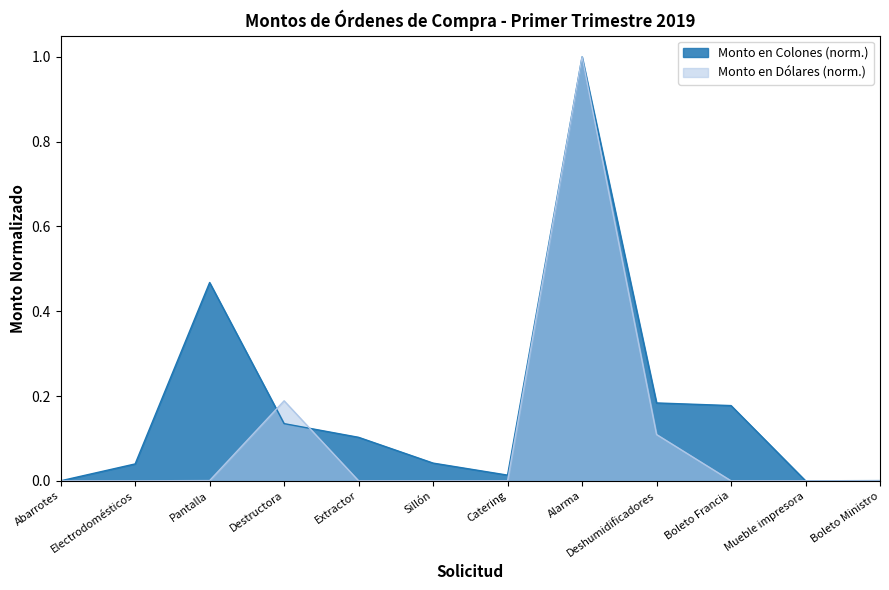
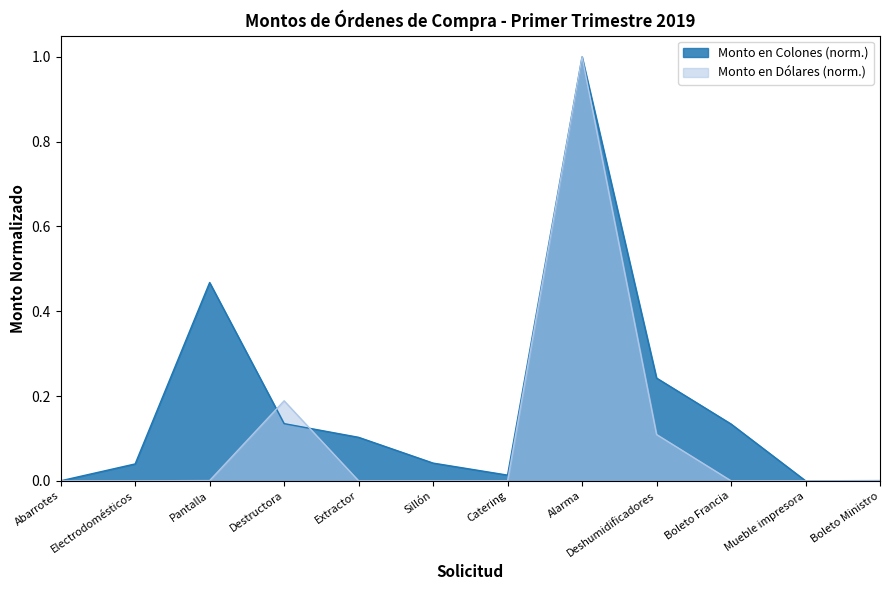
  {
    "Monto en Colones (norm.)": {
      "Electrodomésticos": 0.04,
      "Pantalla": 0.47,
      "Destructora": 0.13,
      "Extractor": 0.10,
      "Sillón": 0.04,
      "Catering": 0.01,
-     "Deshumidificadores": 0.18,
-     "Boleto Francia": 0.18
+     "Deshumidificadores": 0.24,
+     "Boleto Francia": 0.13
    },
    "Monto en Dólares (norm.)": {
      "Electrodomésticos": 0.00,
      "Pantalla": 0.00,
      "Destructora": 0.19,
      "Extractor": 0.00,
      "Sillón": 0.00,
      "Catering": 0.00,
      "Deshumidificadores": 0.11,
      "Boleto Francia": 0.00
    }
  }
